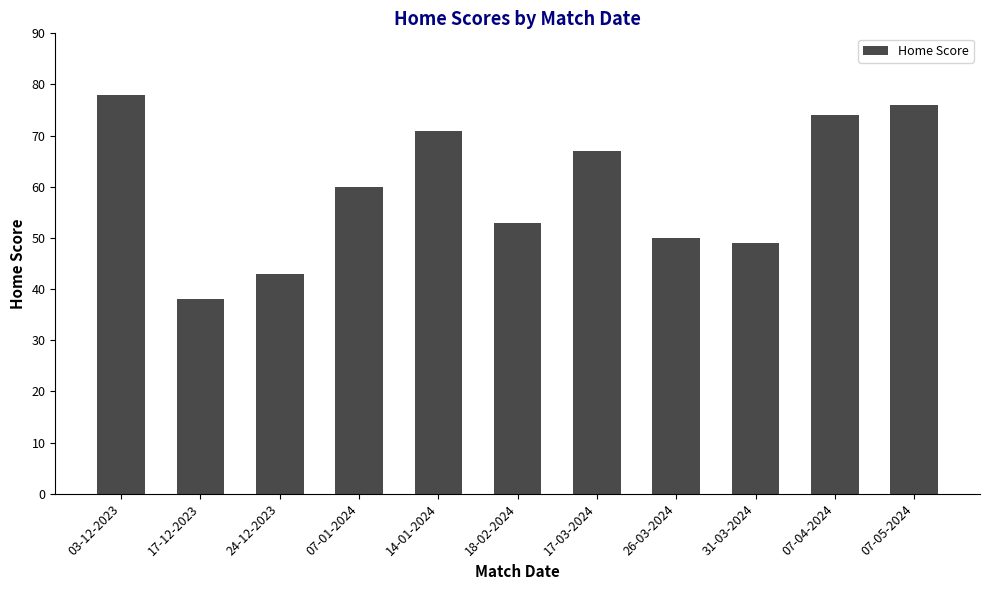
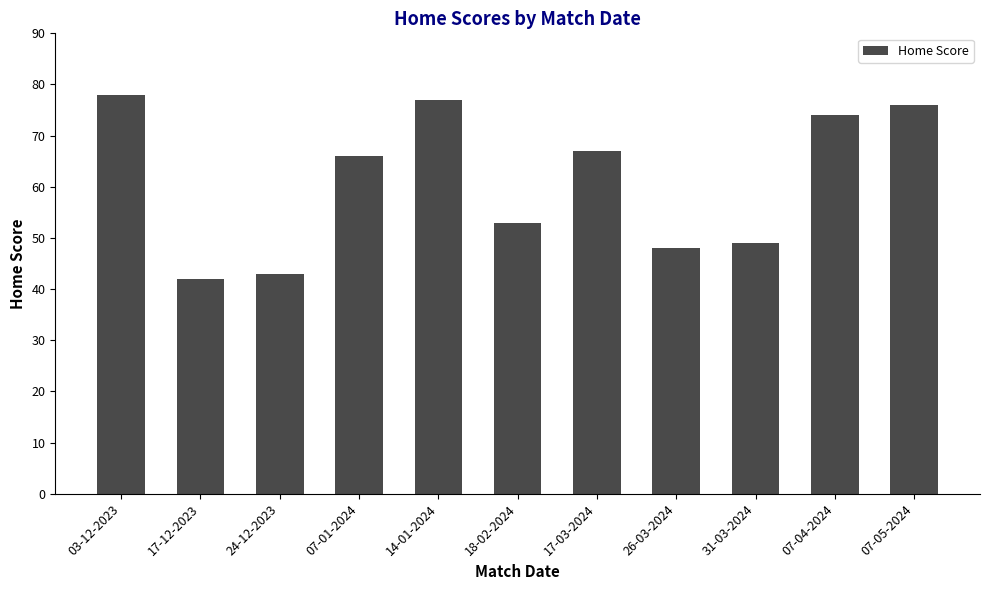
  {
    "03-12-2023": 78,
-   "17-12-2023": 38,
+   "17-12-2023": 42,
    "24-12-2023": 43,
-   "07-01-2024": 60,
-   "14-01-2024": 71,
+   "07-01-2024": 66,
+   "14-01-2024": 77,
    "18-02-2024": 53,
    "17-03-2024": 67,
-   "26-03-2024": 50,
+   "26-03-2024": 48,
    "31-03-2024": 49,
    "07-04-2024": 74,
    "07-05-2024": 76
  }
